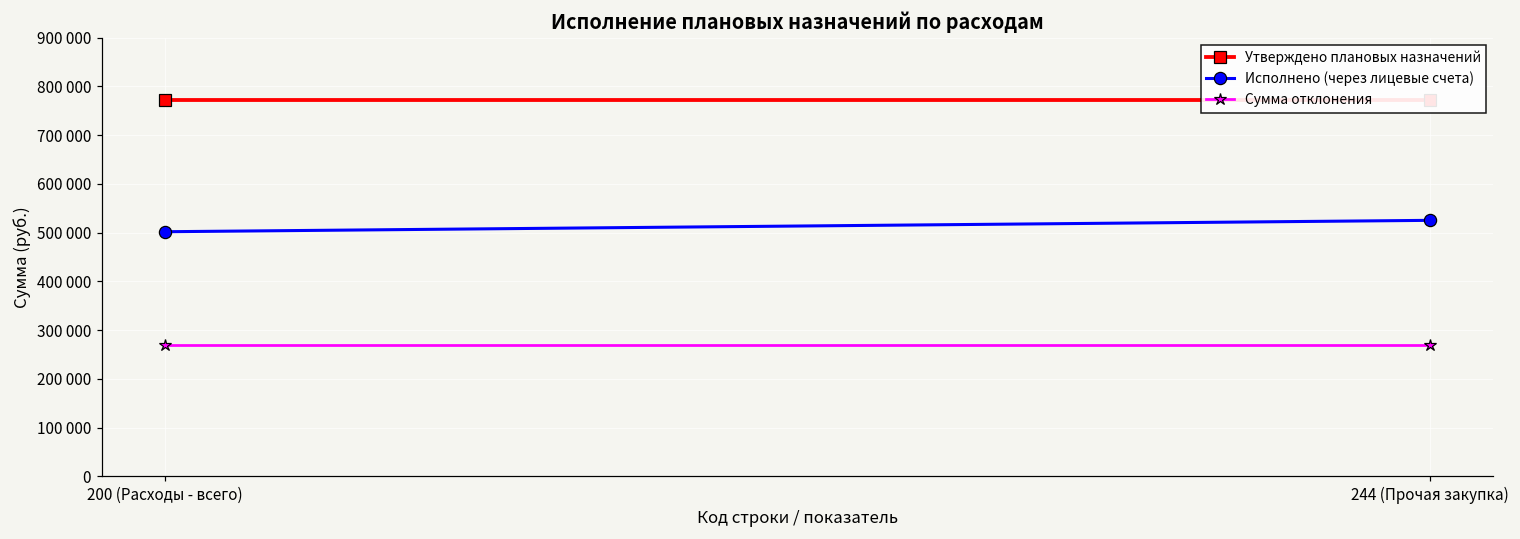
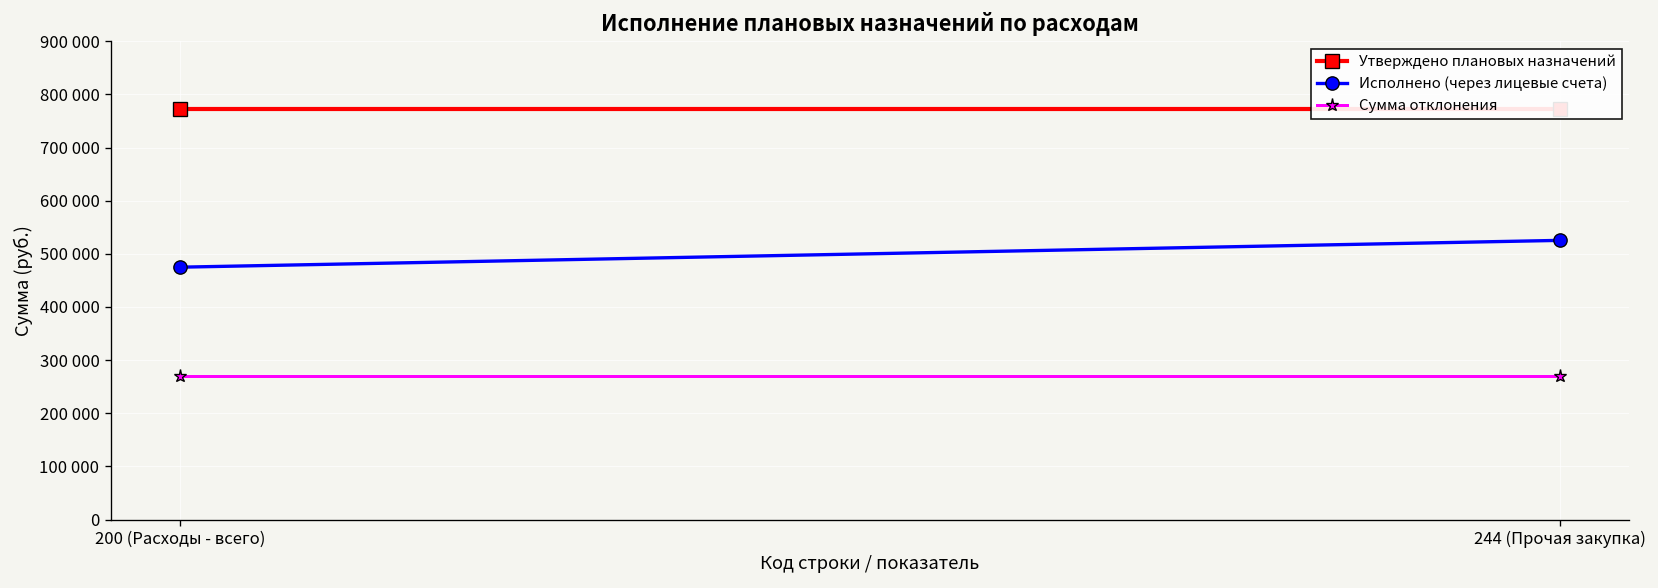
  {
    "Утверждено плановых назначений": {
      "200 (Расходы - всего)": 770000
    },
    "Исполнено (через лицевые счета)": {
-     "200 (Расходы - всего)": 500000,
+     "200 (Расходы - всего)": 470000,
      "244 (Прочая закупка)": 530000
    },
    "Сумма отклонения": {
      "200 (Расходы - всего)": 270000,
      "244 (Прочая закупка)": 270000
    }
  }
